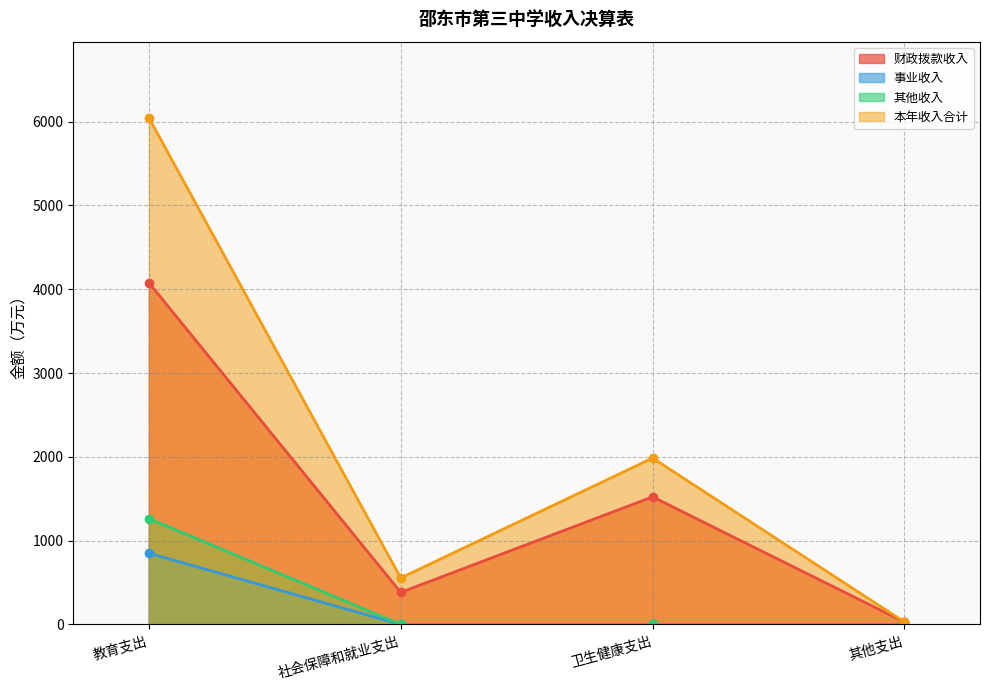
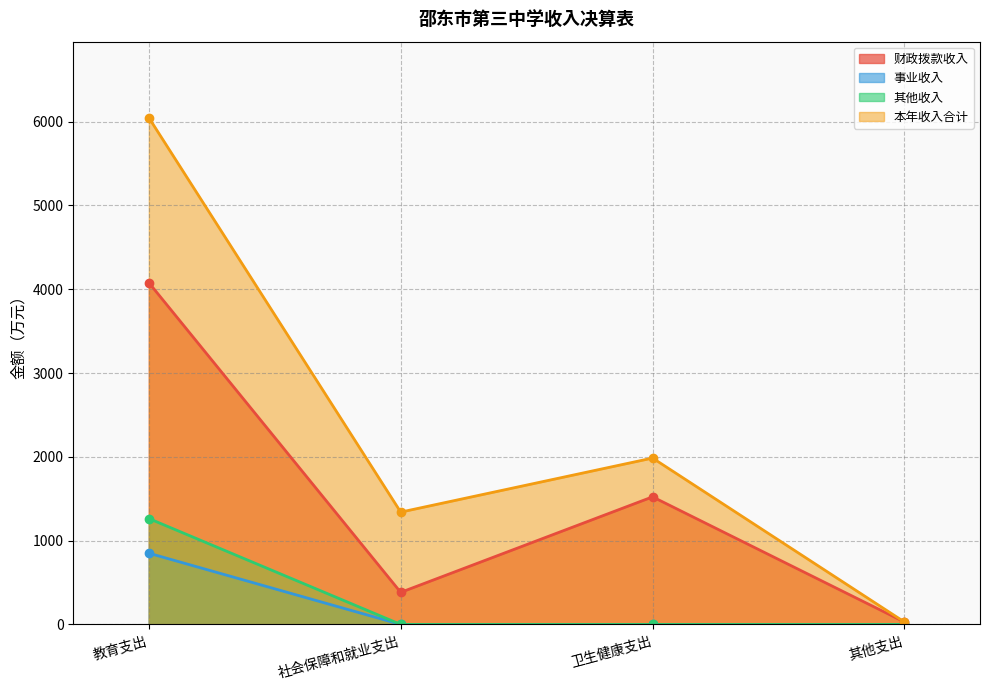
  {
    "财政拨款收入": {
      "教育支出": 4100,
      "社会保障和就业支出": 400,
      "卫生健康支出": 1500
    },
    "事业收入": {
      "教育支出": 900
    },
    "其他收入": {
      "教育支出": 1300
    },
    "本年收入合计": {
      "教育支出": 6000,
-     "社会保障和就业支出": 600,
+     "社会保障和就业支出": 1300,
      "卫生健康支出": 2000
    }
  }
